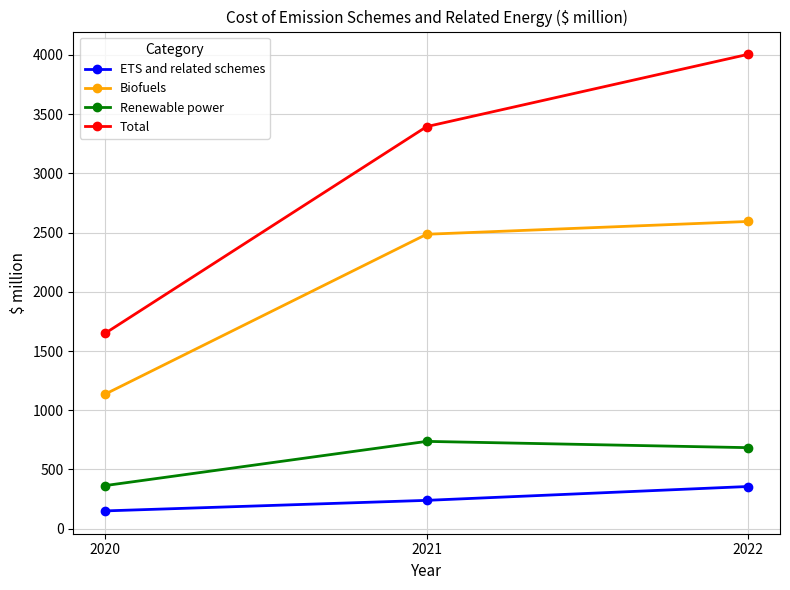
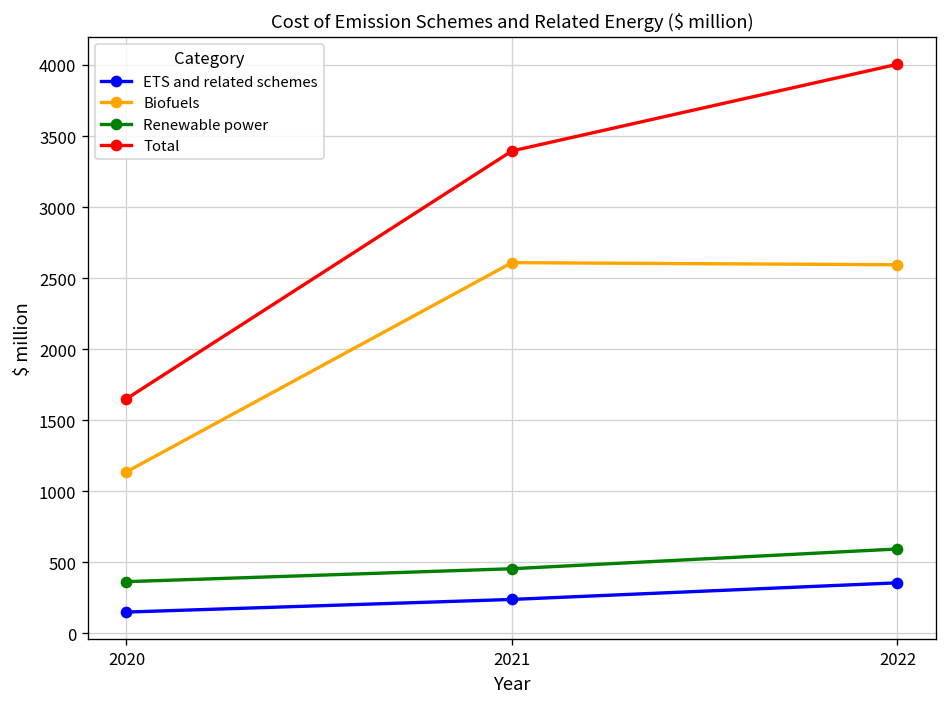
  {
    "ETS and related schemes": {
      "2020": 150,
      "2021": 240,
      "2022": 360
    },
    "Biofuels": {
      "2020": 1140,
-     "2021": 2490,
+     "2021": 2610,
      "2022": 2590
    },
    "Renewable power": {
      "2020": 360,
-     "2021": 740,
-     "2022": 680
+     "2021": 460,
+     "2022": 590
    },
    "Total": {
      "2020": 1650,
      "2021": 3400,
      "2022": 4010
    }
  }
